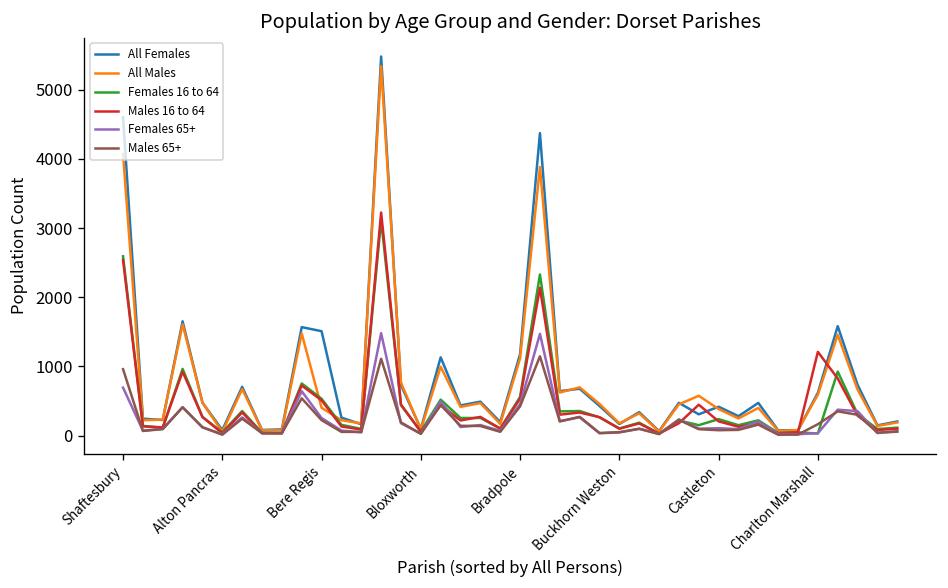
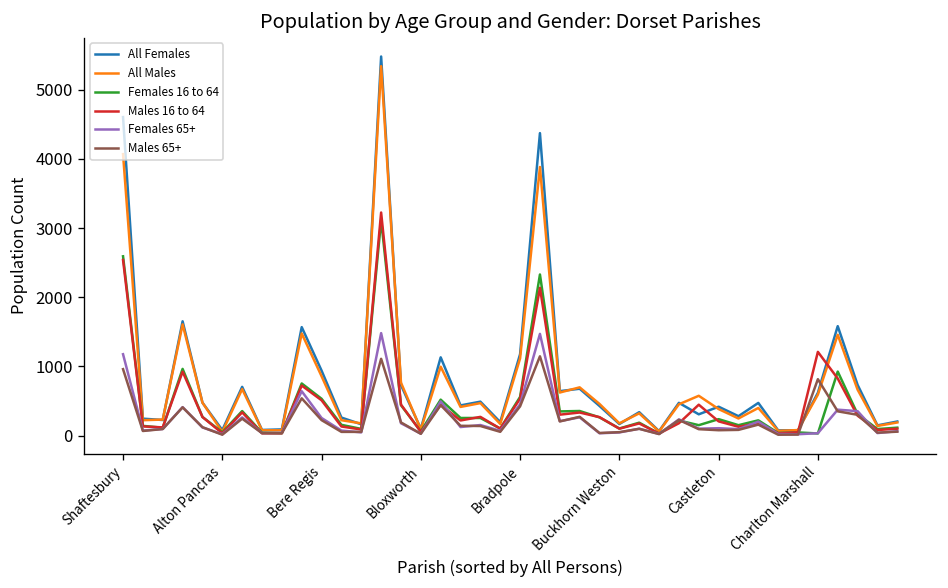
  {
    "All Females": {
-     "Bere Regis": 1500,
+     "Bere Regis": 900,
      "Bradpole": 1200
    },
    "All Males": {
      "Shaftesbury": 4100,
-     "Bere Regis": 400,
+     "Bere Regis": 900,
      "Bradpole": 1100
    },
    "Females 16 to 64": {
      "Shaftesbury": 2600
    },
    "Males 16 to 64": {
      "Shaftesbury": 2500,
      "Charlton Marshall": 1200
    },
    "Females 65+": {
-     "Shaftesbury": 700
+     "Shaftesbury": 1200
    },
    "Males 65+": {
      "Shaftesbury": 1000,
-     "Charlton Marshall": 200
+     "Charlton Marshall": 800
    }
  }
